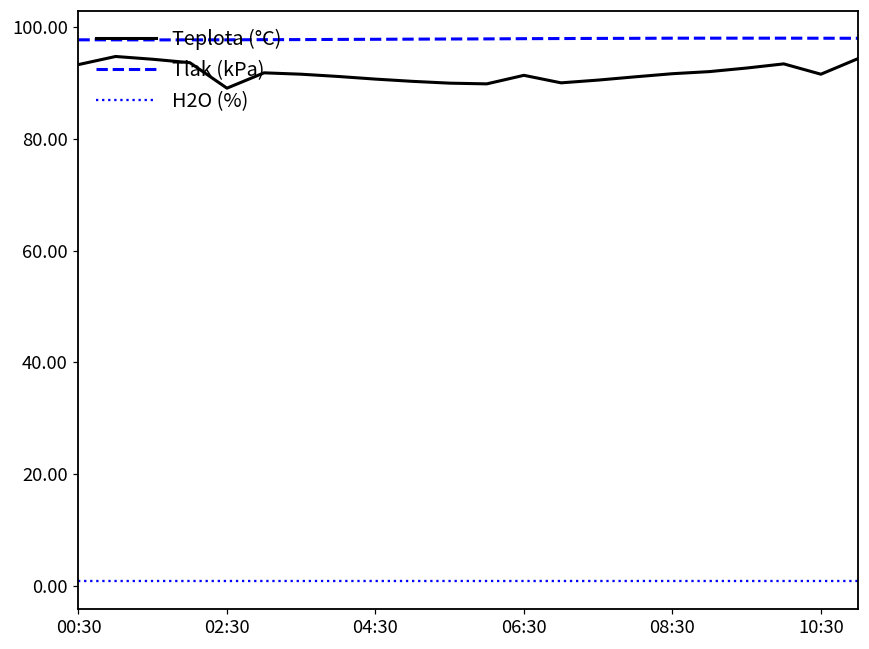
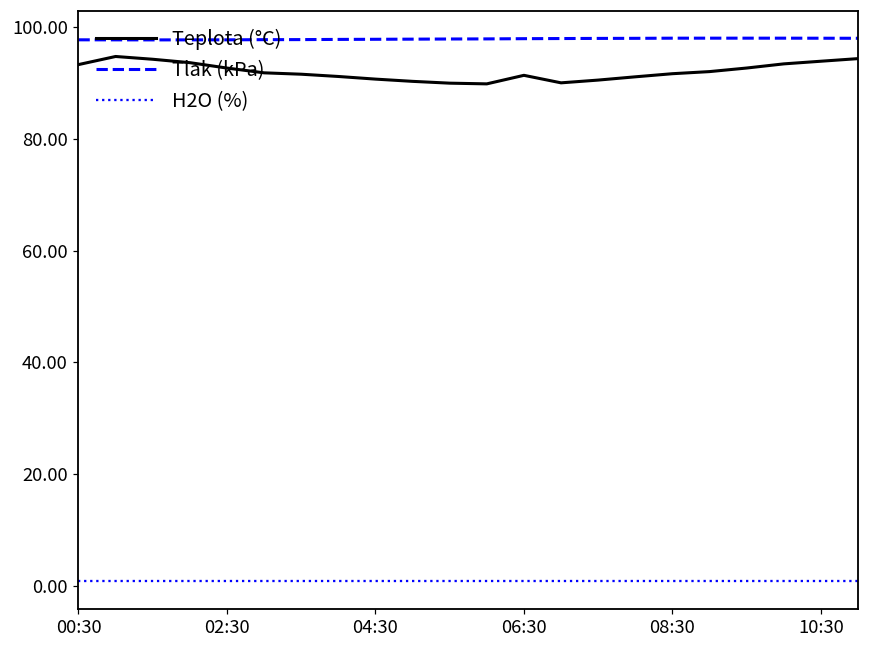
  {
    "Teplota (°C)": {
      "00:30": 93,
-     "02:30": 89,
+     "02:30": 93,
      "04:30": 91,
      "06:30": 91,
      "08:30": 92,
-     "10:30": 92
+     "10:30": 94
    }
  }
